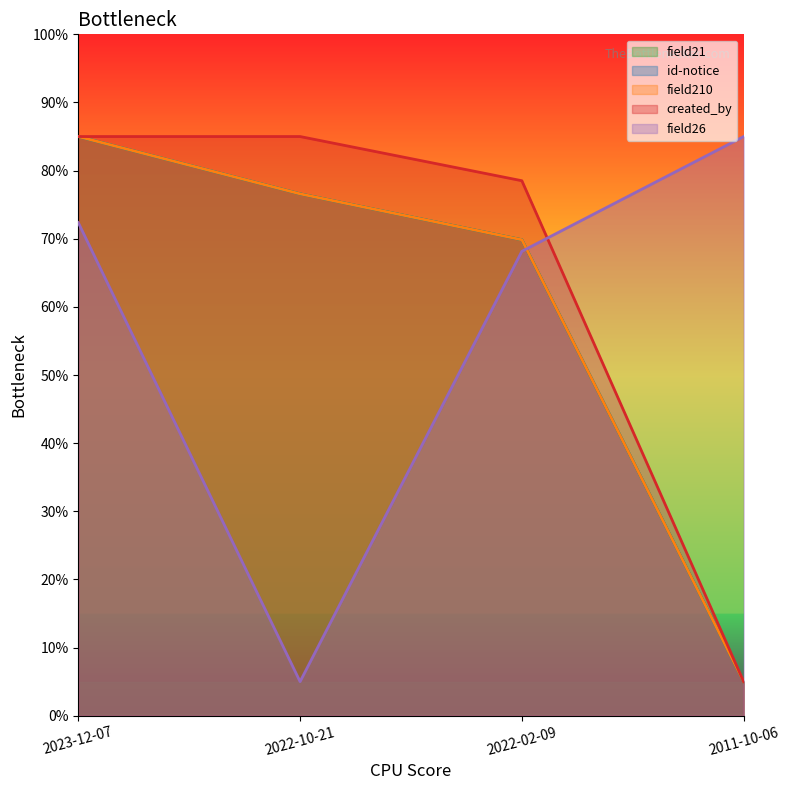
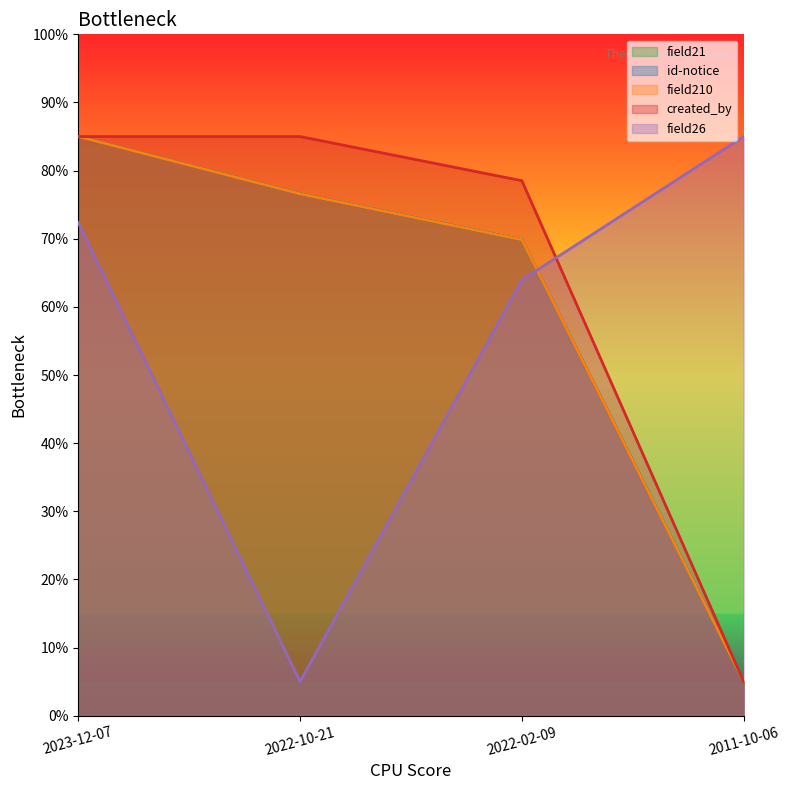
  {
    "field26": {
      "2023-12-07": "72%",
-     "2022-02-09": "68%",
+     "2022-02-09": "64%",
      "2011-10-06": "85%"
    }
  }
